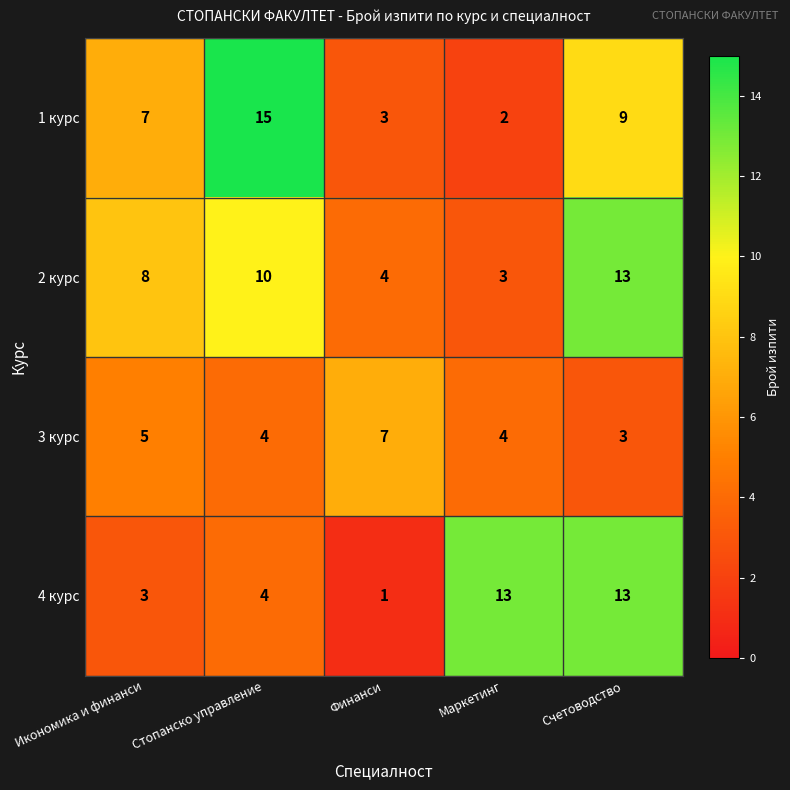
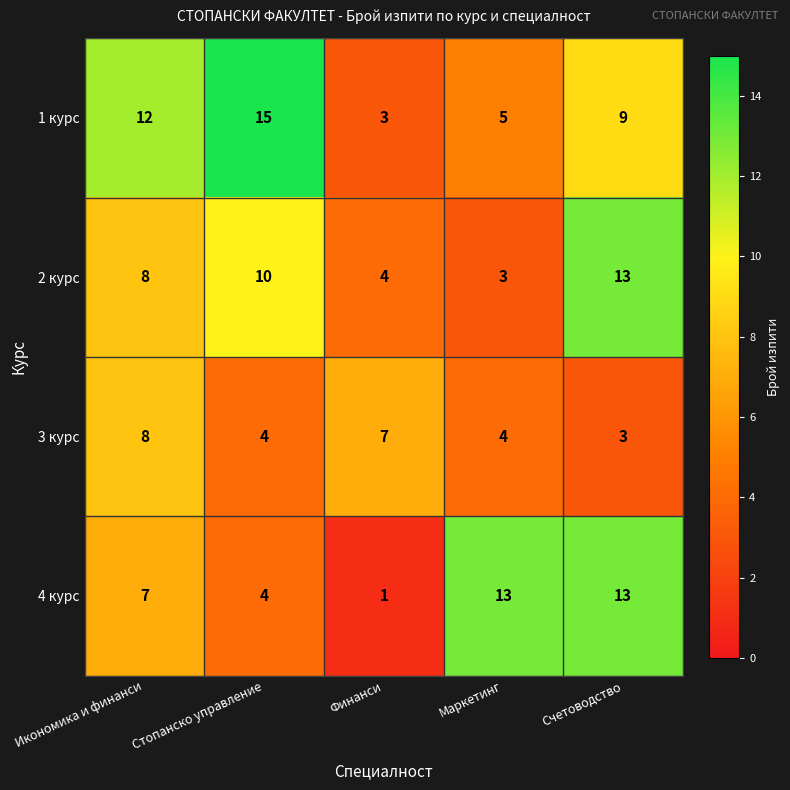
  {
    "1 курс": {
-     "Икономика и финанси": 7,
+     "Икономика и финанси": 12,
      "Стопанско управление": 15,
      "Финанси": 3,
-     "Маркетинг": 2,
+     "Маркетинг": 5,
      "Счетоводство": 9
    },
    "2 курс": {
      "Икономика и финанси": 8,
      "Стопанско управление": 10,
      "Финанси": 4,
      "Маркетинг": 3,
      "Счетоводство": 13
    },
    "3 курс": {
-     "Икономика и финанси": 5,
+     "Икономика и финанси": 8,
      "Стопанско управление": 4,
      "Финанси": 7,
      "Маркетинг": 4,
      "Счетоводство": 3
    },
    "4 курс": {
-     "Икономика и финанси": 3,
+     "Икономика и финанси": 7,
      "Стопанско управление": 4,
      "Финанси": 1,
      "Маркетинг": 13,
      "Счетоводство": 13
    }
  }
